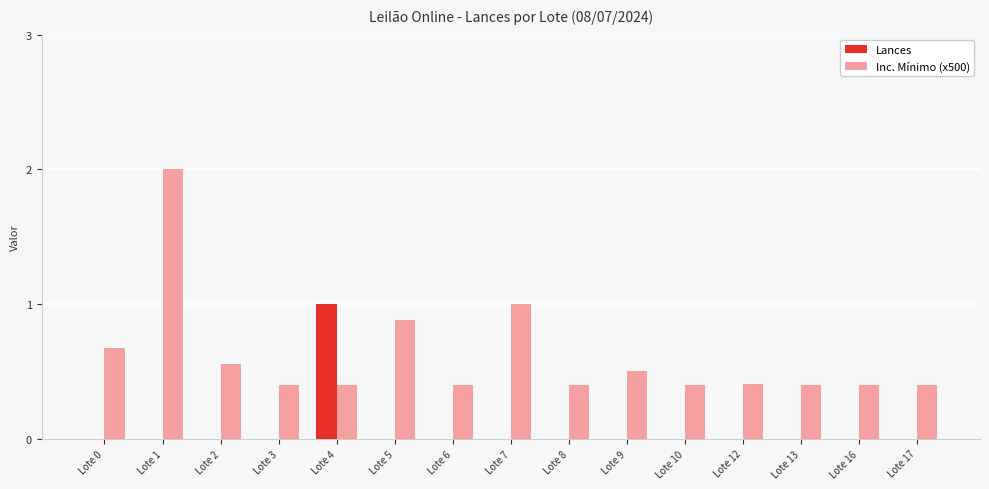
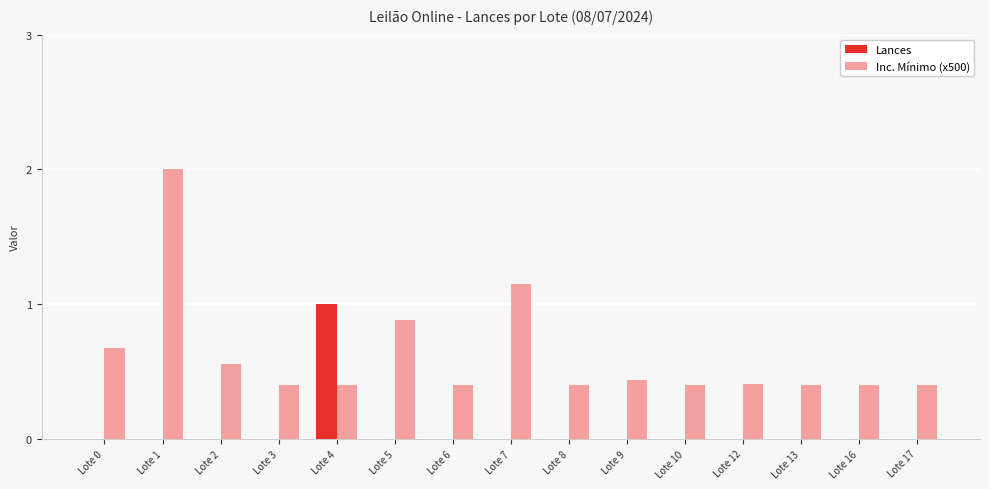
  {
    "Lances": {
      "Lote 0": 0.00,
      "Lote 1": 0.00,
      "Lote 2": 0.00,
      "Lote 3": 0.00,
      "Lote 4": 1.00,
      "Lote 5": 0.00,
      "Lote 6": 0.00,
      "Lote 7": 0.00,
      "Lote 8": 0.00,
      "Lote 9": 0.00,
      "Lote 10": 0.00,
      "Lote 12": 0.00,
      "Lote 13": 0.00,
      "Lote 16": 0.00,
      "Lote 17": 0.00
    },
    "Inc. Mínimo (x500)": {
      "Lote 0": 0.67,
      "Lote 1": 2.00,
      "Lote 2": 0.56,
      "Lote 3": 0.40,
      "Lote 4": 0.40,
      "Lote 5": 0.88,
      "Lote 6": 0.40,
-     "Lote 7": 1.00,
+     "Lote 7": 1.15,
      "Lote 8": 0.40,
-     "Lote 9": 0.50,
+     "Lote 9": 0.44,
      "Lote 10": 0.40,
      "Lote 12": 0.41,
      "Lote 13": 0.40,
      "Lote 16": 0.40,
      "Lote 17": 0.40
    }
  }
